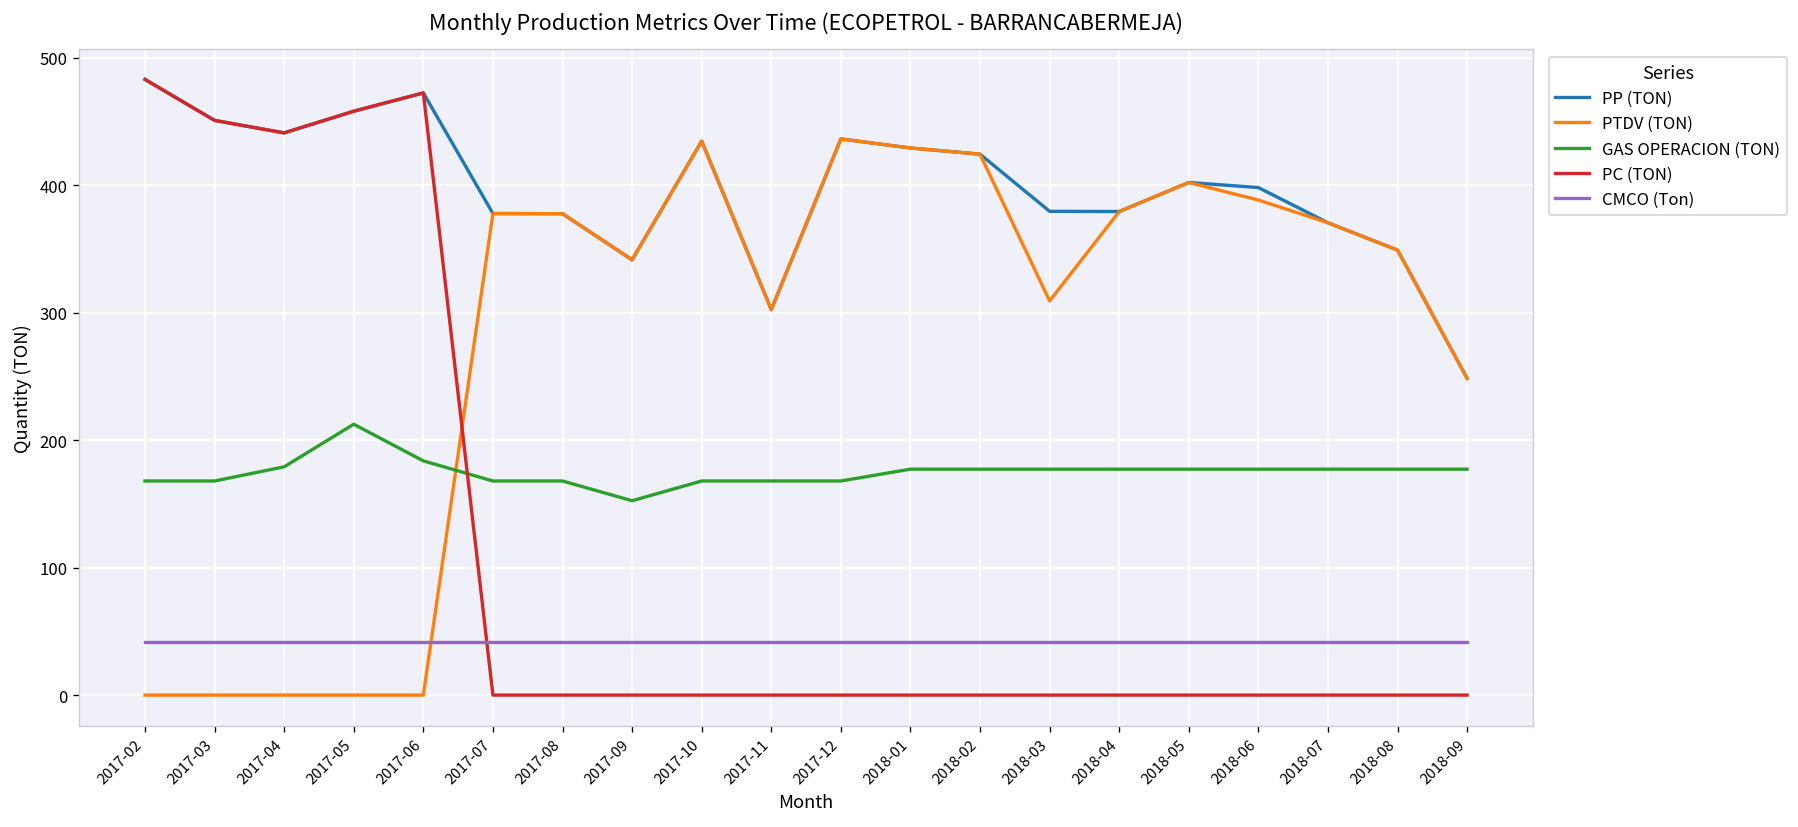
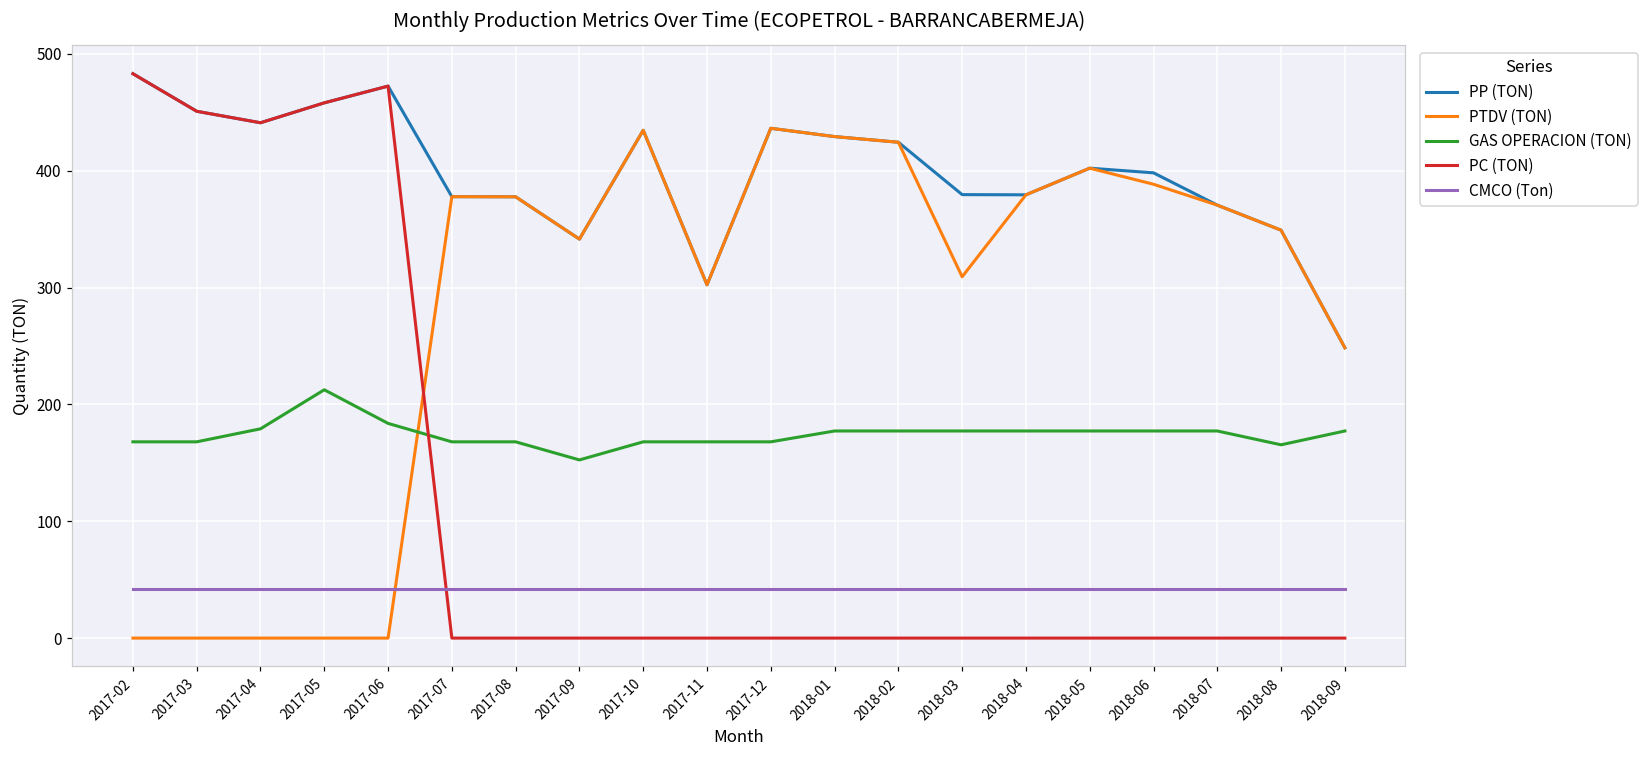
  {
    "PP (TON)": {
      "2018-03": 380,
      "2018-06": 398
    },
    "PTDV (TON)": {
      "2017-02": 0,
      "2017-03": 0,
      "2017-04": 0,
      "2017-05": 0,
      "2017-06": 0,
      "2018-03": 309,
      "2018-06": 388
    },
    "GAS OPERACION (TON)": {
      "2017-02": 168,
      "2017-03": 168,
      "2017-04": 179,
      "2017-05": 213,
      "2017-06": 184,
      "2017-07": 168,
      "2017-08": 168,
      "2017-09": 152,
      "2017-10": 168,
      "2017-11": 168,
      "2017-12": 168,
      "2018-01": 177,
      "2018-02": 177,
      "2018-03": 177,
      "2018-04": 177,
      "2018-05": 177,
      "2018-06": 177,
      "2018-07": 177,
-     "2018-08": 177,
+     "2018-08": 165,
      "2018-09": 177
    },
    "PC (TON)": {
      "2017-07": 0,
      "2017-08": 0,
      "2017-09": 0,
      "2017-10": 0,
      "2017-11": 0,
      "2017-12": 0,
      "2018-01": 0,
      "2018-02": 0,
      "2018-03": 0,
      "2018-04": 0,
      "2018-05": 0,
      "2018-06": 0,
      "2018-07": 0,
      "2018-08": 0,
      "2018-09": 0
    },
    "CMCO (Ton)": {
      "2017-02": 42,
      "2017-03": 42,
      "2017-04": 42,
      "2017-05": 42,
      "2017-06": 42,
      "2017-07": 42,
      "2017-08": 42,
      "2017-09": 42,
      "2017-10": 42,
      "2017-11": 42,
      "2017-12": 42,
      "2018-01": 42,
      "2018-02": 42,
      "2018-03": 42,
      "2018-04": 42,
      "2018-05": 42,
      "2018-06": 42,
      "2018-07": 42,
      "2018-08": 42,
      "2018-09": 42
    }
  }
